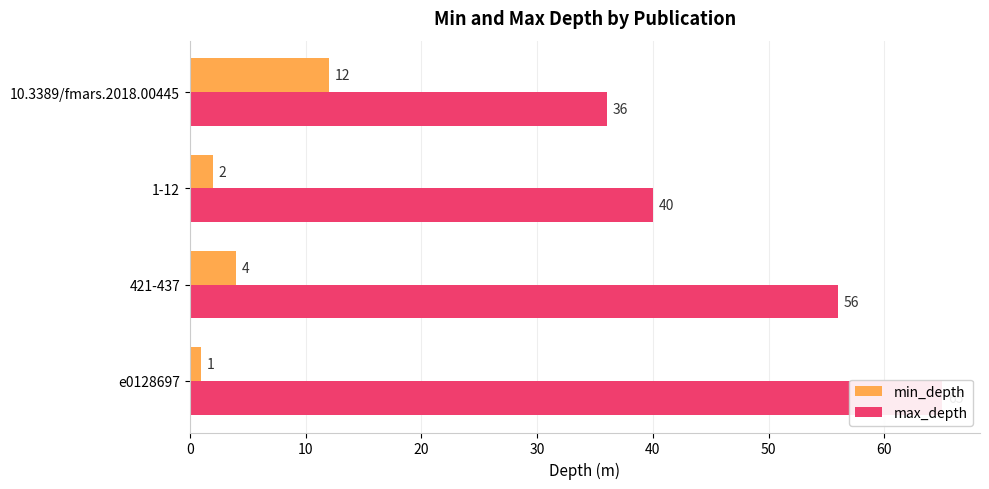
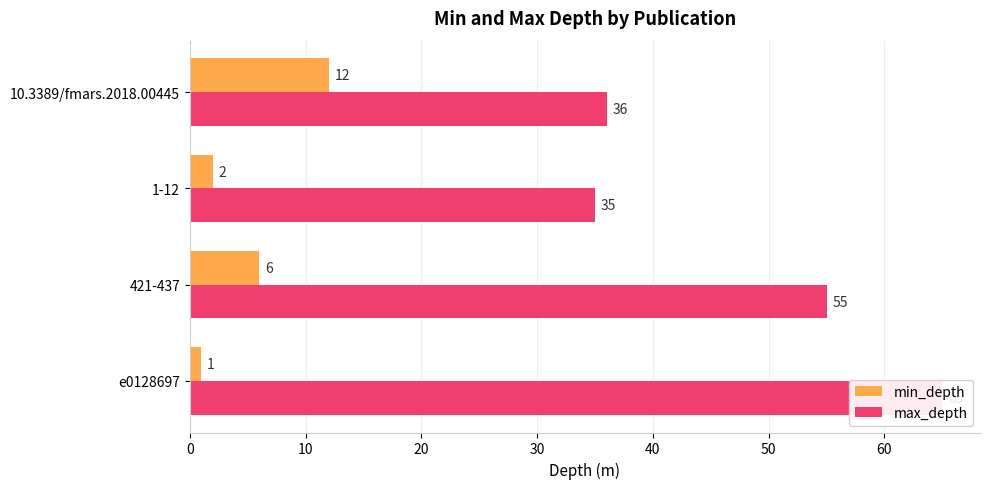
  {
    "min_depth": {
      "10.3389/fmars.2018.00445": 12,
      "1-12": 2,
-     "421-437": 4,
+     "421-437": 6,
      "e0128697": 1
    },
    "max_depth": {
      "10.3389/fmars.2018.00445": 36,
-     "1-12": 40,
-     "421-437": 56
+     "1-12": 35,
+     "421-437": 55
    }
  }
